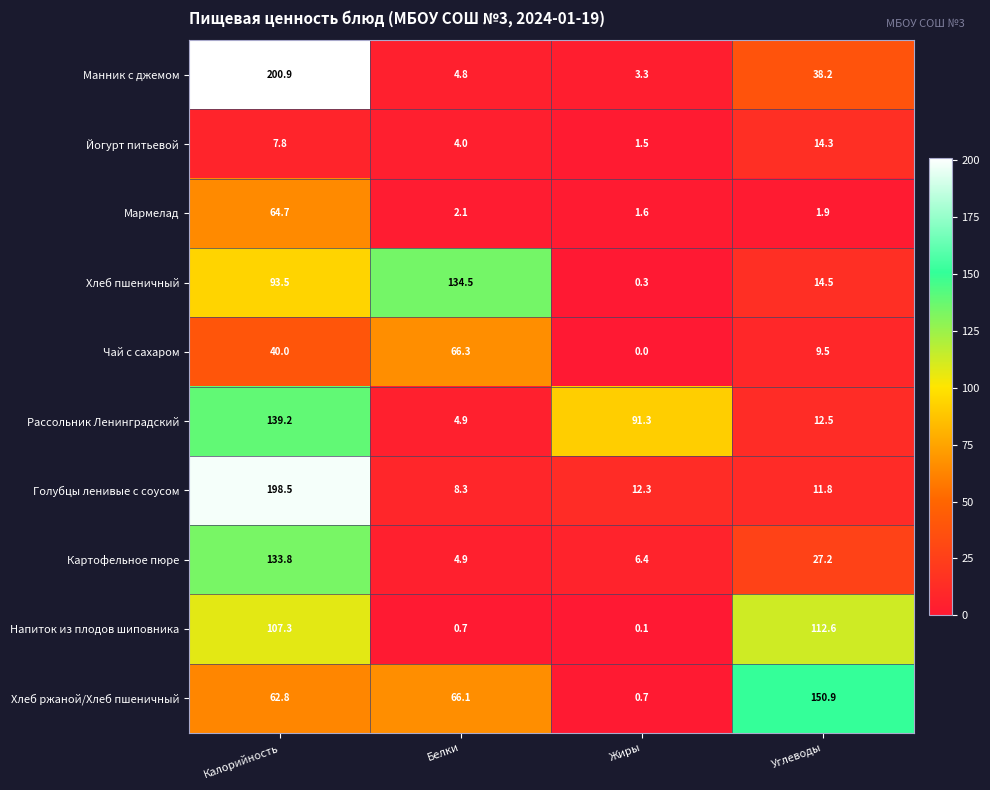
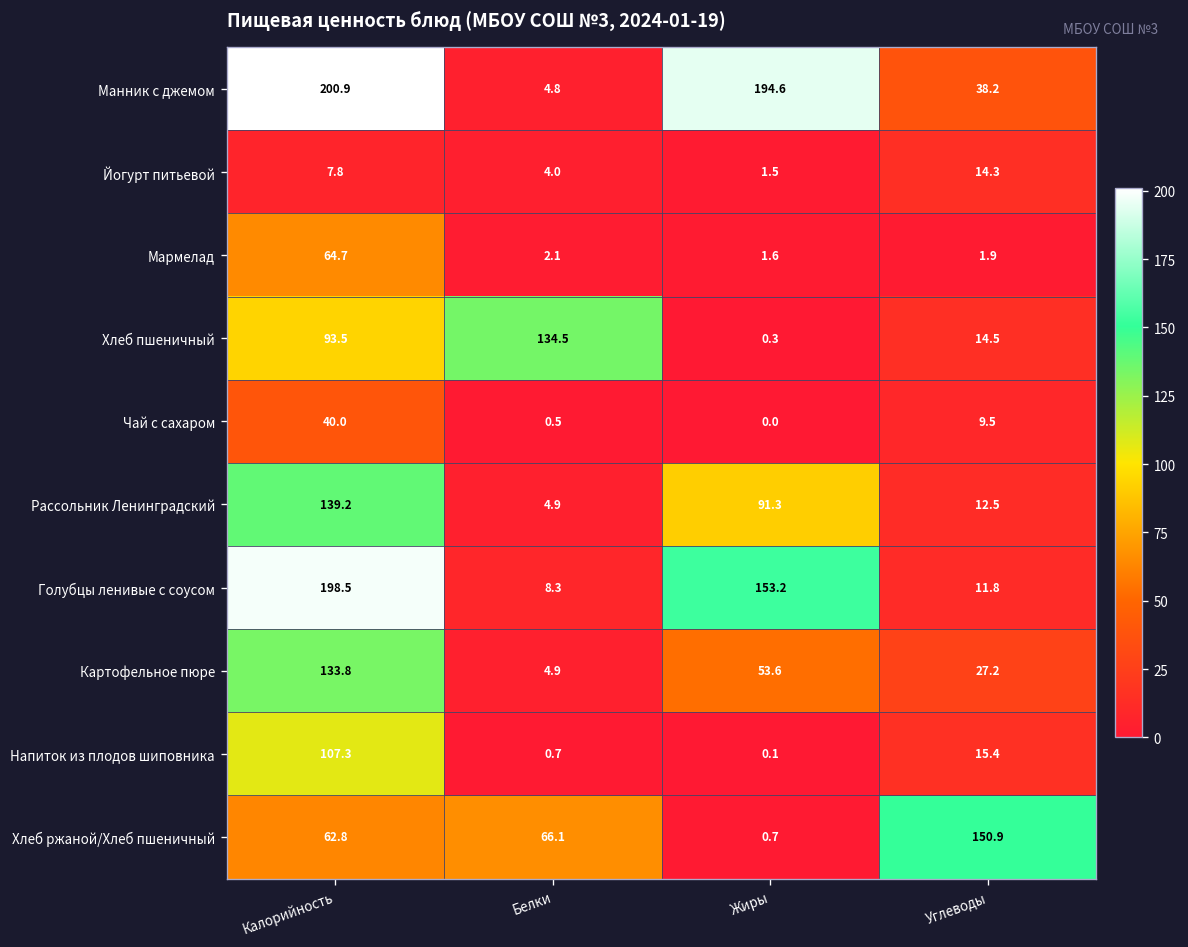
  {
    "Манник с джемом": {
      "Калорийность": 200.9,
      "Белки": 4.8,
-     "Жиры": 3.3,
+     "Жиры": 194.6,
      "Углеводы": 38.2
    },
    "Йогурт питьевой": {
      "Калорийность": 7.8,
      "Белки": 4.0,
      "Жиры": 1.5,
      "Углеводы": 14.3
    },
    "Мармелад": {
      "Калорийность": 64.7,
      "Белки": 2.1,
      "Жиры": 1.6,
      "Углеводы": 1.9
    },
    "Хлеб пшеничный": {
      "Калорийность": 93.5,
      "Белки": 134.5,
      "Жиры": 0.3,
      "Углеводы": 14.5
    },
    "Чай с сахаром": {
      "Калорийность": 40.0,
-     "Белки": 66.3,
+     "Белки": 0.5,
      "Жиры": 0.0,
      "Углеводы": 9.5
    },
    "Рассольник Ленинградский": {
      "Калорийность": 139.2,
      "Белки": 4.9,
      "Жиры": 91.3,
      "Углеводы": 12.5
    },
    "Голубцы ленивые с соусом": {
      "Калорийность": 198.5,
      "Белки": 8.3,
-     "Жиры": 12.3,
+     "Жиры": 153.2,
      "Углеводы": 11.8
    },
    "Картофельное пюре": {
      "Калорийность": 133.8,
      "Белки": 4.9,
-     "Жиры": 6.4,
+     "Жиры": 53.6,
      "Углеводы": 27.2
    },
    "Напиток из плодов шиповника": {
      "Калорийность": 107.3,
      "Белки": 0.7,
      "Жиры": 0.1,
-     "Углеводы": 112.6
+     "Углеводы": 15.4
    },
    "Хлеб ржаной/Хлеб пшеничный": {
      "Калорийность": 62.8,
      "Белки": 66.1,
      "Жиры": 0.7,
      "Углеводы": 150.9
    }
  }
